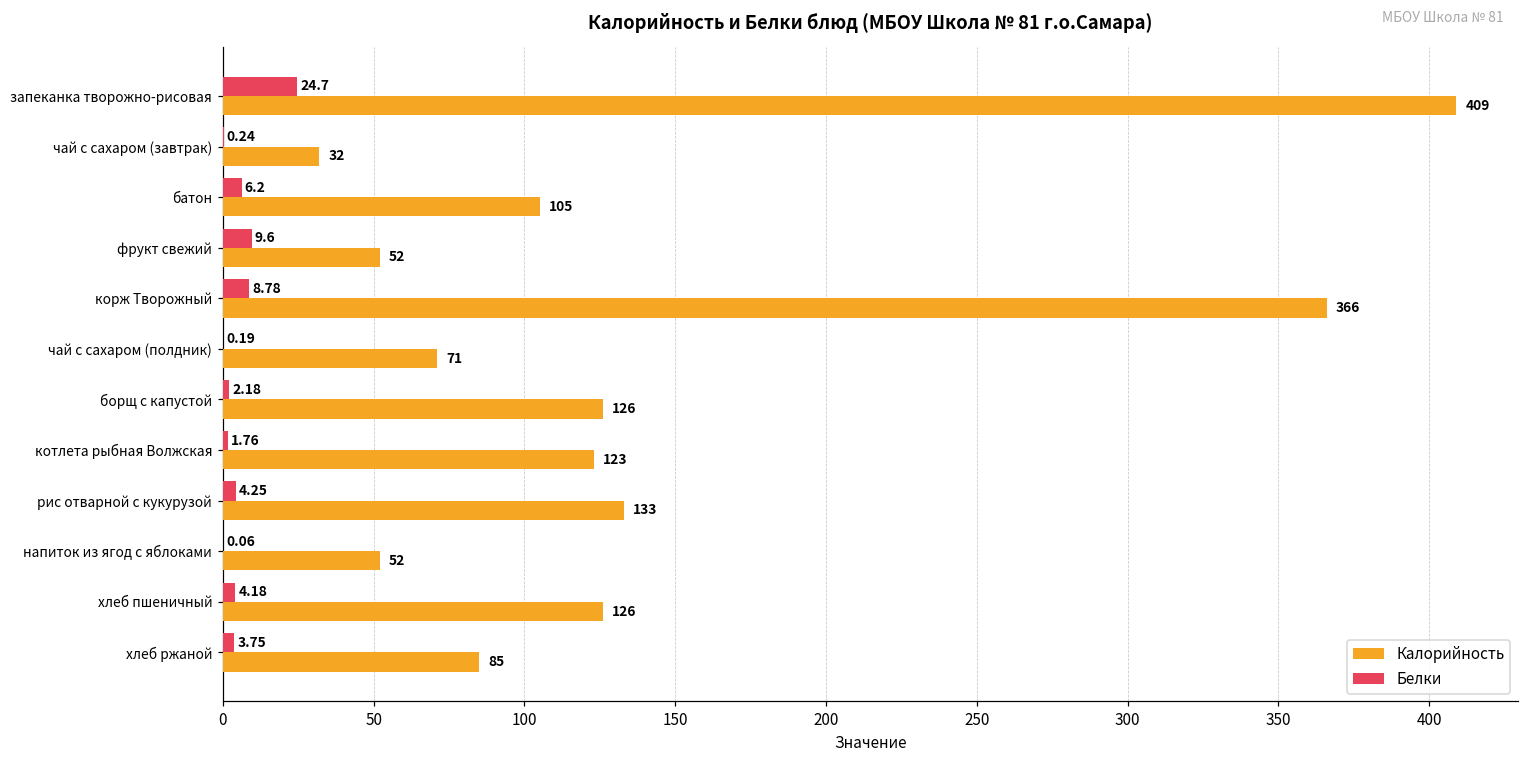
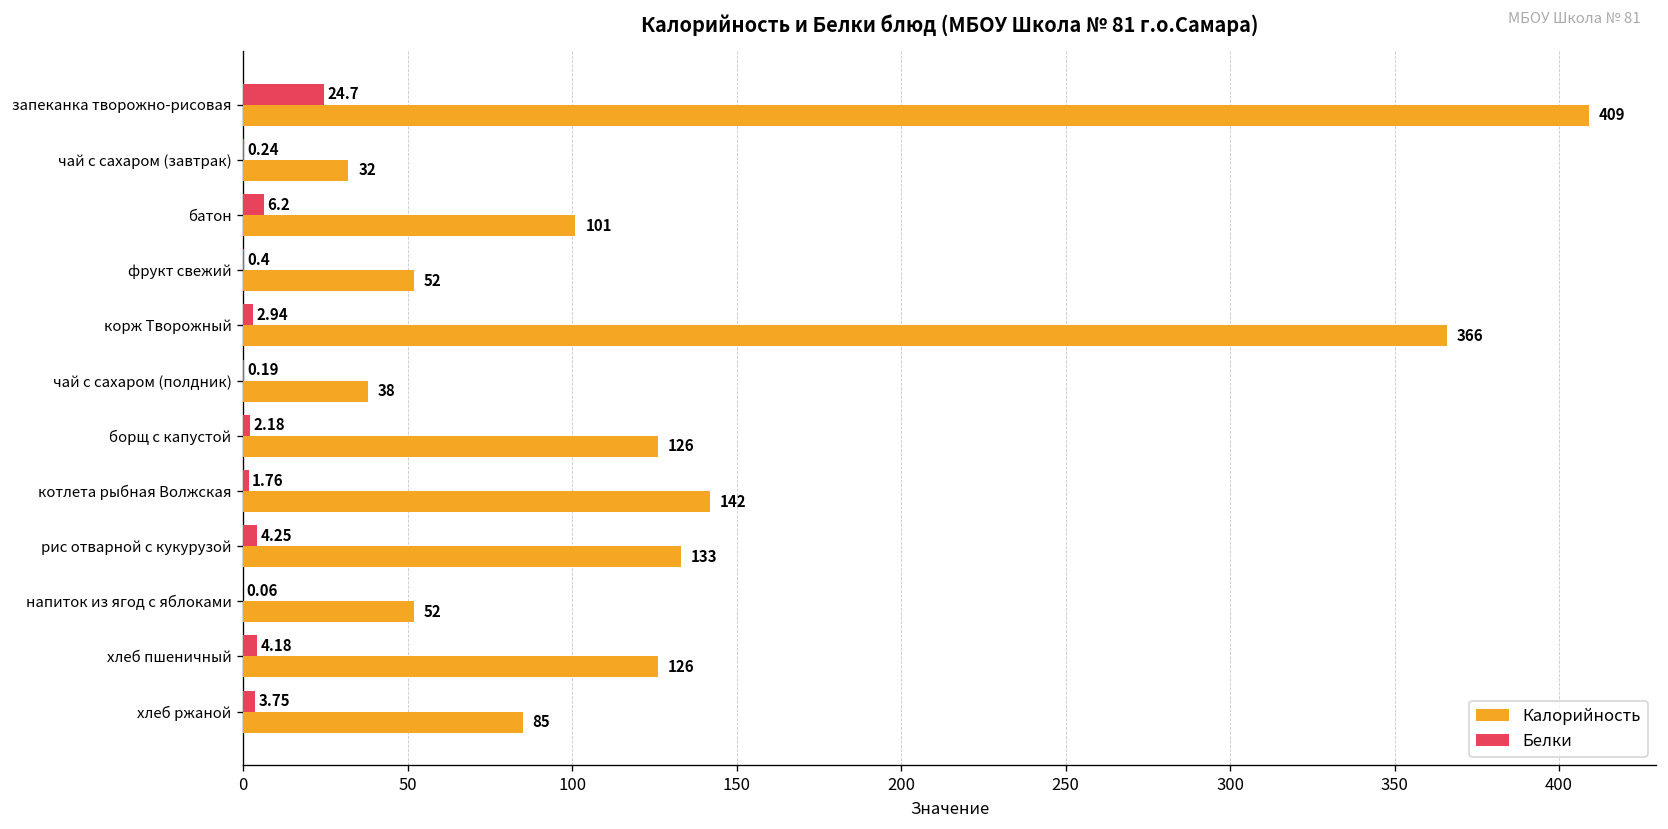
  {
    "Калорийность": {
      "запеканка творожно-рисовая": 409,
      "чай с сахаром (завтрак)": 32,
-     "батон": 105,
+     "батон": 101,
      "фрукт свежий": 52,
      "корж Творожный": 366,
-     "чай с сахаром (полдник)": 71,
+     "чай с сахаром (полдник)": 38,
      "борщ с капустой": 126,
-     "котлета рыбная Волжская": 123,
+     "котлета рыбная Волжская": 142,
      "рис отварной с кукурузой": 133,
      "напиток из ягод с яблоками": 52,
      "хлеб пшеничный": 126,
      "хлеб ржаной": 85
    },
    "Белки": {
      "запеканка творожно-рисовая": 24.7,
      "чай с сахаром (завтрак)": 0.24,
      "батон": 6.2,
-     "фрукт свежий": 9.6,
-     "корж Творожный": 8.78,
+     "фрукт свежий": 0.4,
+     "корж Творожный": 2.94,
      "чай с сахаром (полдник)": 0.19,
      "борщ с капустой": 2.18,
      "котлета рыбная Волжская": 1.76,
      "рис отварной с кукурузой": 4.25,
      "напиток из ягод с яблоками": 0.06,
      "хлеб пшеничный": 4.18,
      "хлеб ржаной": 3.75
    }
  }
